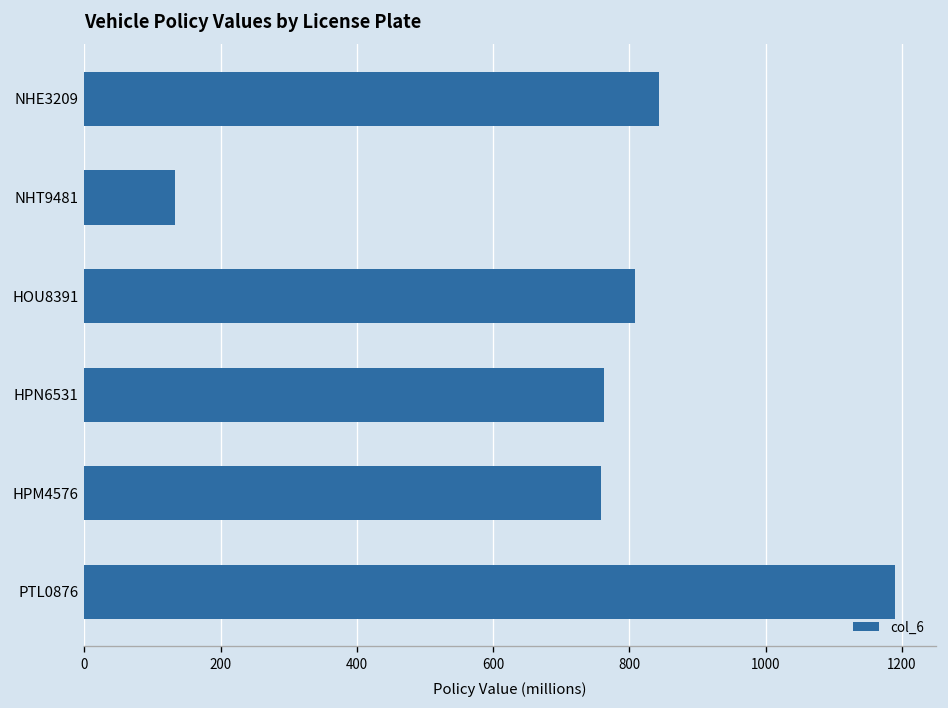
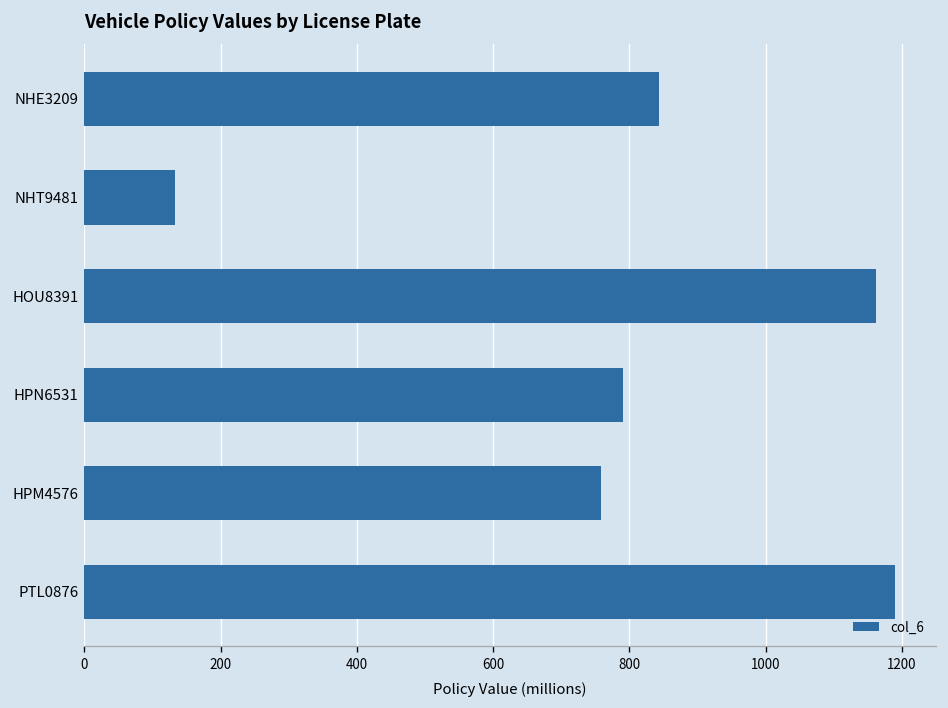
  {
    "NHE3209": 840,
    "NHT9481": 130,
-   "HOU8391": 810,
-   "HPN6531": 760,
+   "HOU8391": 1160,
+   "HPN6531": 790,
    "HPM4576": 760,
    "PTL0876": 1190
  }
